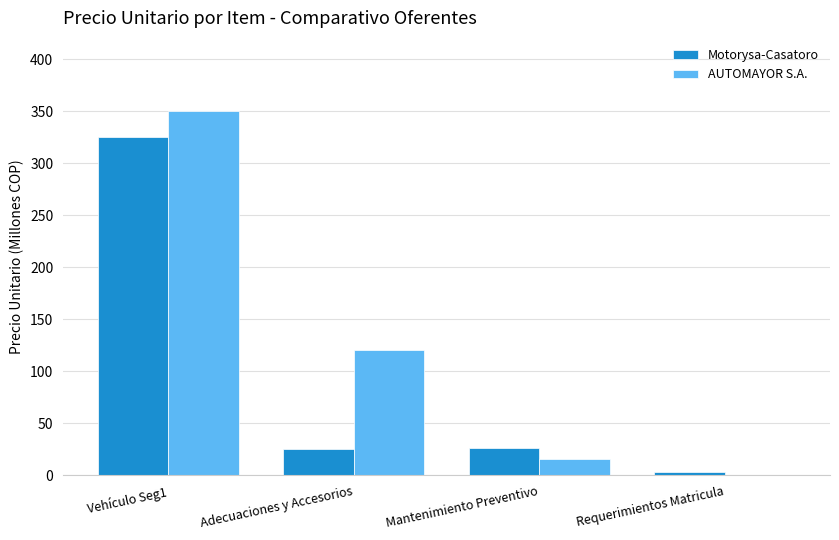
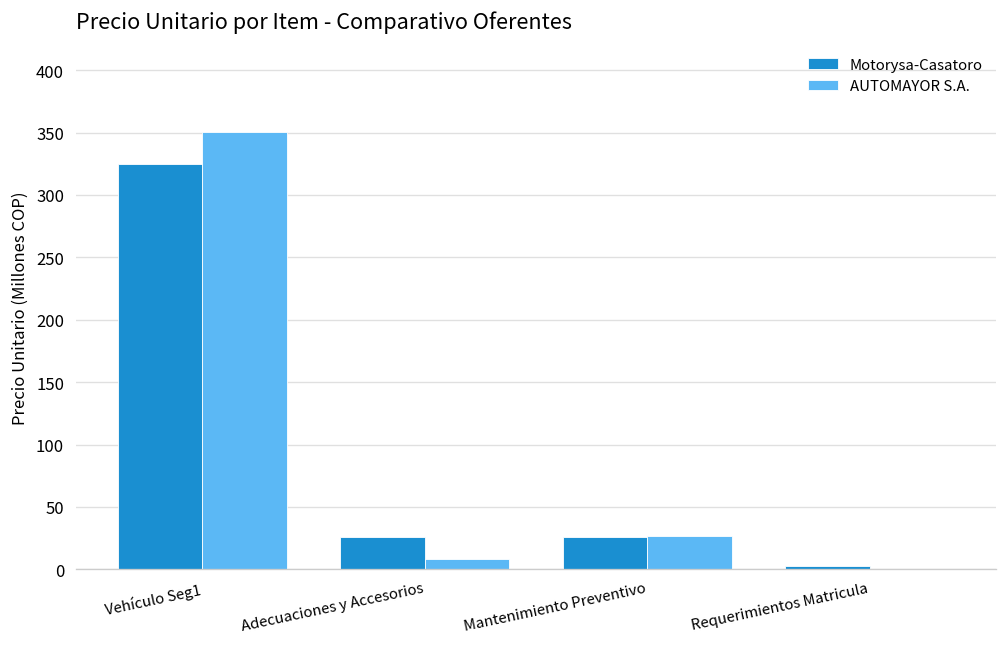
  {
    "Motorysa-Casatoro": {
      "Vehículo Seg1": 325,
      "Adecuaciones y Accesorios": 26,
      "Mantenimiento Preventivo": 26,
      "Requerimientos Matricula": 3
    },
    "AUTOMAYOR S.A.": {
      "Vehículo Seg1": 351,
-     "Adecuaciones y Accesorios": 120,
-     "Mantenimiento Preventivo": 16,
+     "Adecuaciones y Accesorios": 8,
+     "Mantenimiento Preventivo": 27,
      "Requerimientos Matricula": 0
    }
  }
